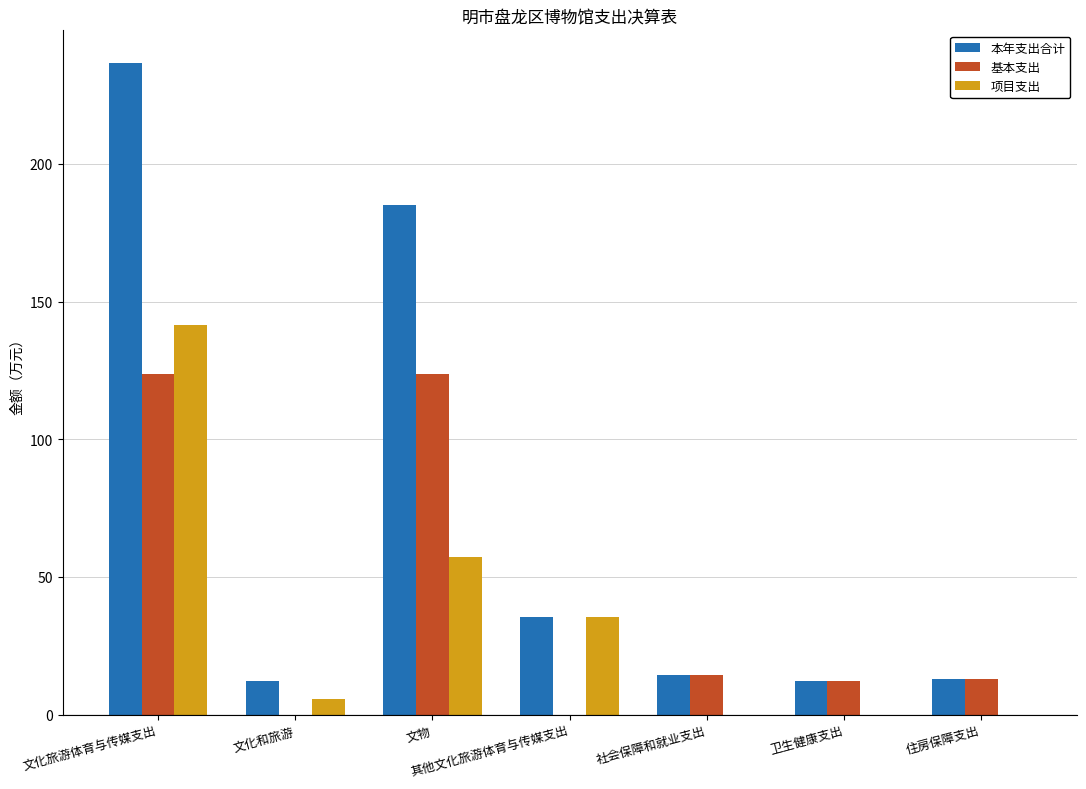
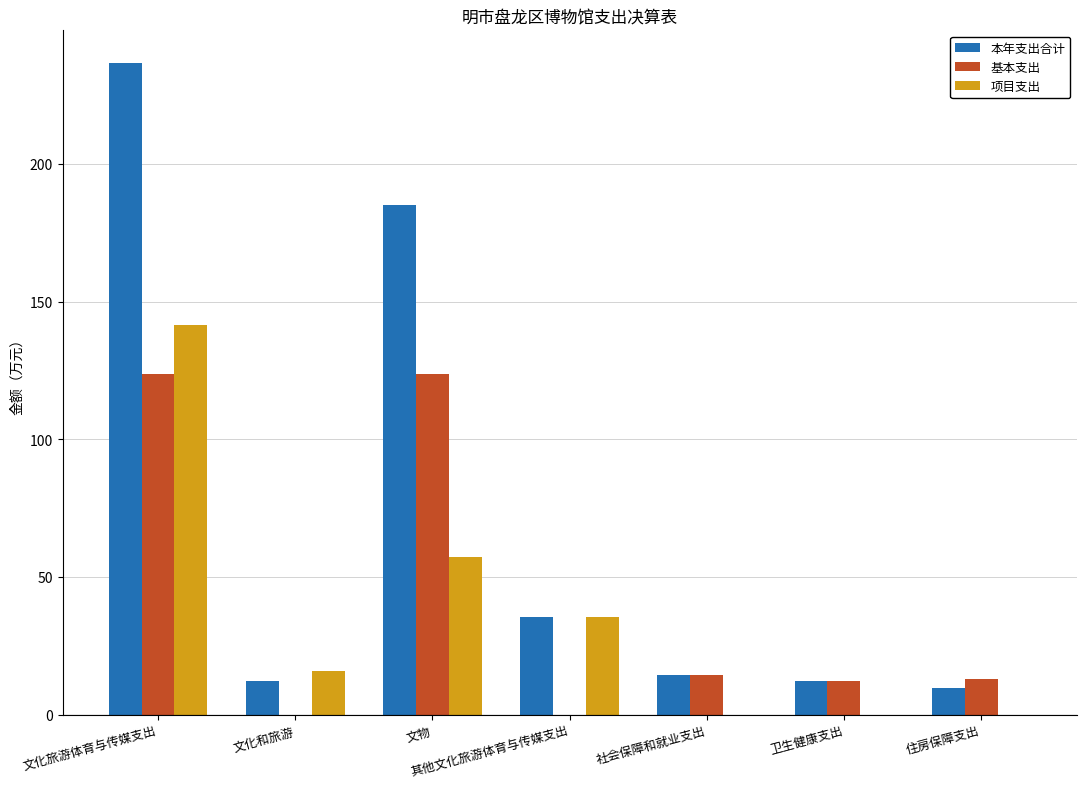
  {
    "本年支出合计": {
      "文化旅游体育与传媒支出": 237,
      "文化和旅游": 12,
      "文物": 185,
      "其他文化旅游体育与传媒支出": 35,
      "社会保障和就业支出": 15,
      "卫生健康支出": 12,
-     "住房保障支出": 13
+     "住房保障支出": 10
    },
    "基本支出": {
      "文化旅游体育与传媒支出": 124,
      "文化和旅游": 0,
      "文物": 124,
      "其他文化旅游体育与传媒支出": 0,
      "社会保障和就业支出": 15,
      "卫生健康支出": 12,
      "住房保障支出": 13
    },
    "项目支出": {
      "文化旅游体育与传媒支出": 142,
-     "文化和旅游": 6,
+     "文化和旅游": 16,
      "文物": 57,
      "其他文化旅游体育与传媒支出": 35,
      "社会保障和就业支出": 0,
      "卫生健康支出": 0,
      "住房保障支出": 0
    }
  }
